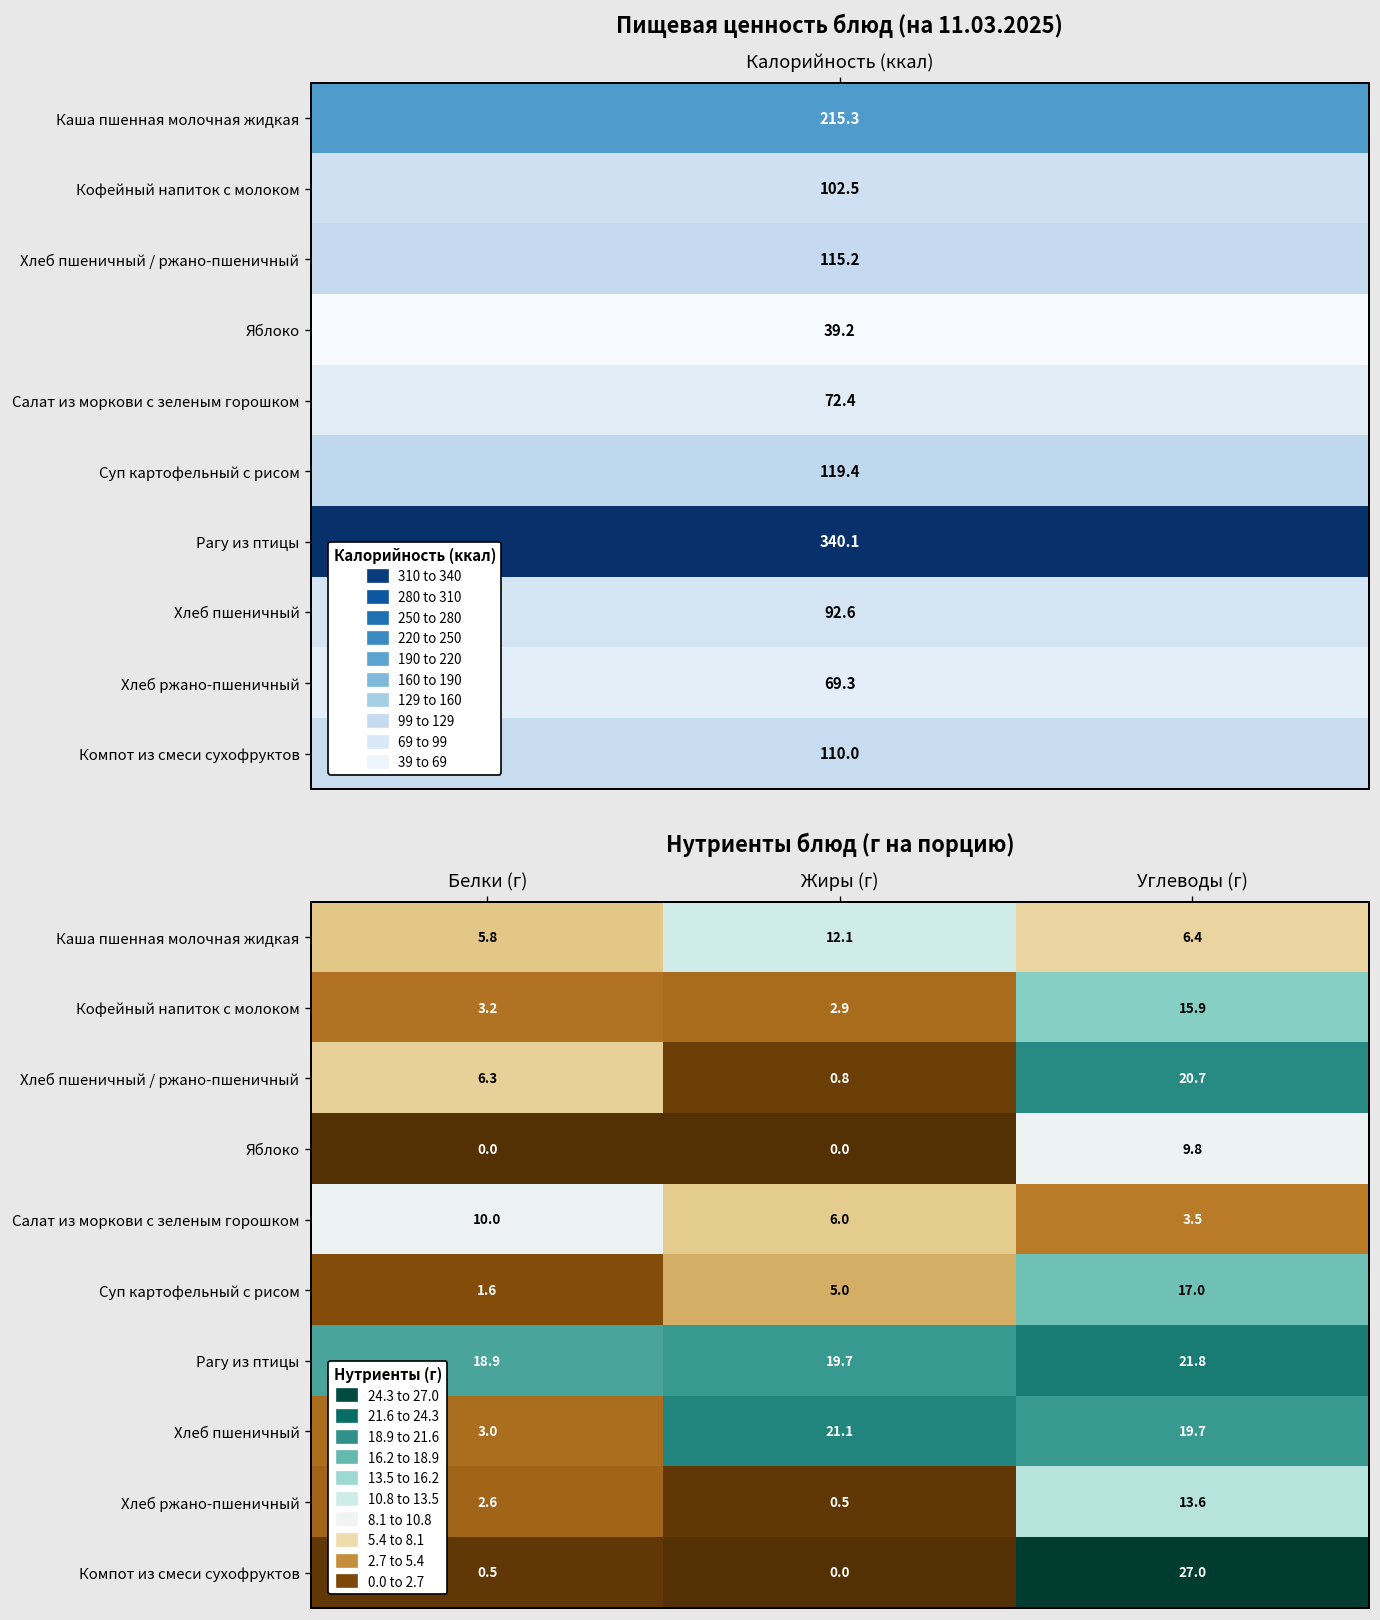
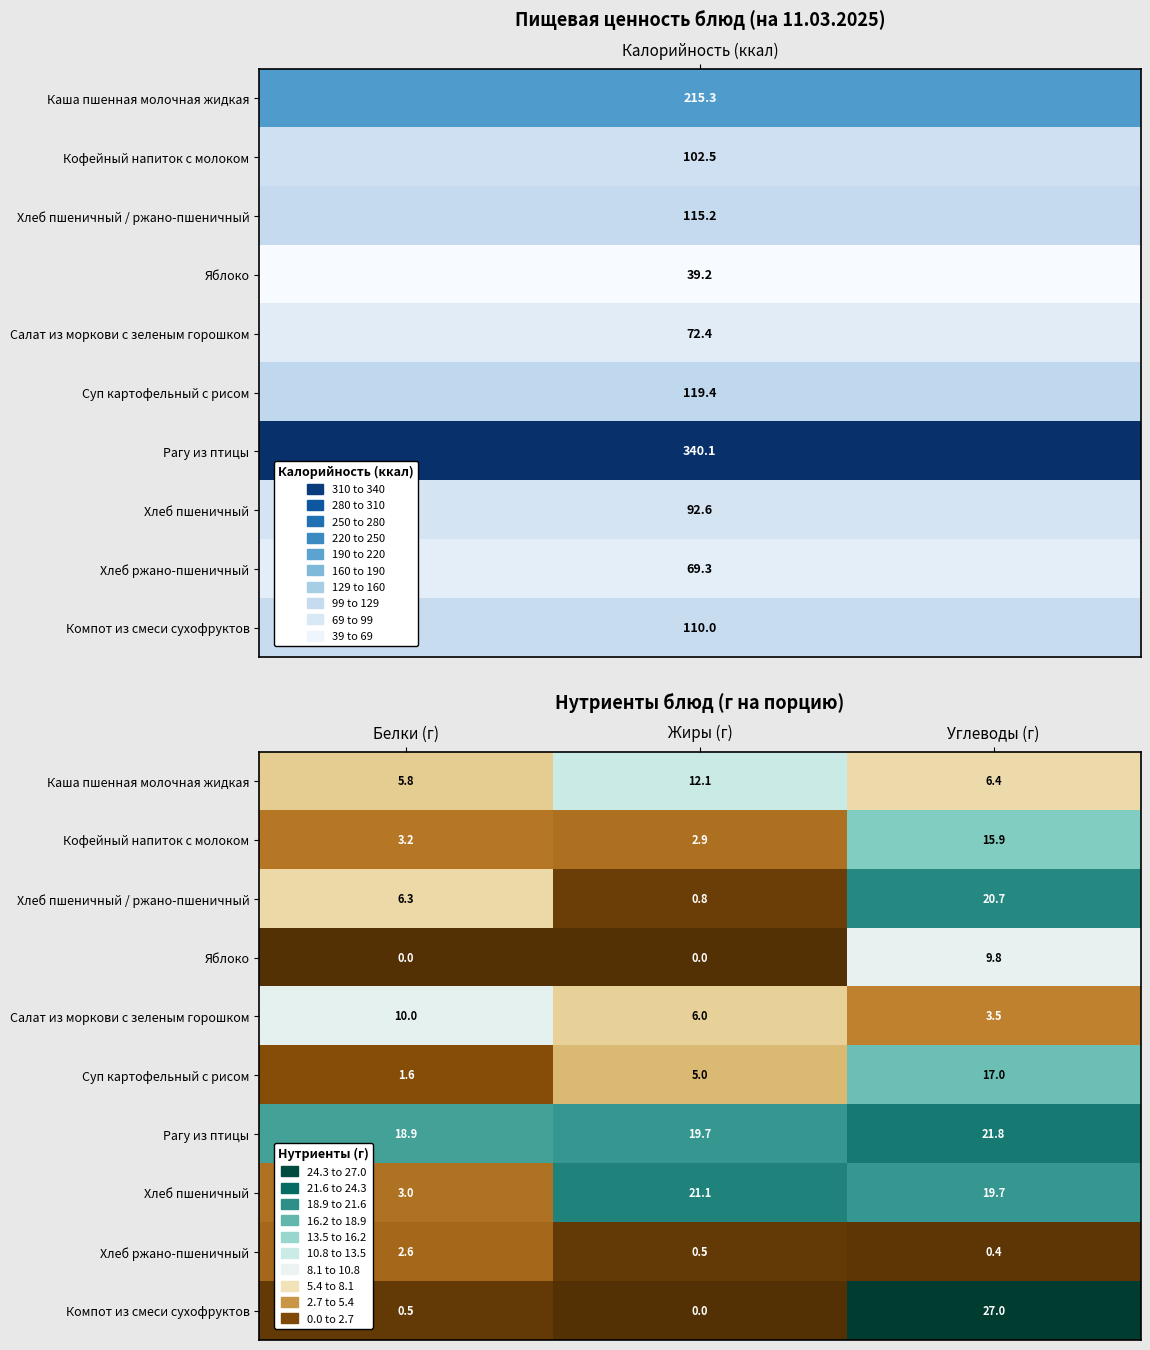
  {
    "Пищевая ценность блюд (на 11.03.2025)": {
      "Каша пшенная молочная жидкая": {
        "Калорийность (ккал)": 215.3
      },
      "Кофейный напиток с молоком": {
        "Калорийность (ккал)": 102.5
      },
      "Хлеб пшеничный / ржано-пшеничный": {
        "Калорийность (ккал)": 115.2
      },
      "Яблоко": {
        "Калорийность (ккал)": 39.2
      },
      "Салат из моркови с зеленым горошком": {
        "Калорийность (ккал)": 72.4
      },
      "Суп картофельный с рисом": {
        "Калорийность (ккал)": 119.4
      },
      "Рагу из птицы": {
        "Калорийность (ккал)": 340.1
      },
      "Хлеб пшеничный": {
        "Калорийность (ккал)": 92.6
      },
      "Хлеб ржано-пшеничный": {
        "Калорийность (ккал)": 69.3
      },
      "Компот из смеси сухофруктов": {
        "Калорийность (ккал)": 110.0
      }
    },
    "Нутриенты блюд (г на порцию)": {
      "Каша пшенная молочная жидкая": {
        "Белки (г)": 5.8,
        "Жиры (г)": 12.1,
        "Углеводы (г)": 6.4
      },
      "Кофейный напиток с молоком": {
        "Белки (г)": 3.2,
        "Жиры (г)": 2.9,
        "Углеводы (г)": 15.9
      },
      "Хлеб пшеничный / ржано-пшеничный": {
        "Белки (г)": 6.3,
        "Жиры (г)": 0.8,
        "Углеводы (г)": 20.7
      },
      "Яблоко": {
        "Белки (г)": 0.0,
        "Жиры (г)": 0.0,
        "Углеводы (г)": 9.8
      },
      "Салат из моркови с зеленым горошком": {
        "Белки (г)": 10.0,
        "Жиры (г)": 6.0,
        "Углеводы (г)": 3.5
      },
      "Суп картофельный с рисом": {
        "Белки (г)": 1.6,
        "Жиры (г)": 5.0,
        "Углеводы (г)": 17.0
      },
      "Рагу из птицы": {
        "Белки (г)": 18.9,
        "Жиры (г)": 19.7,
        "Углеводы (г)": 21.8
      },
      "Хлеб пшеничный": {
        "Белки (г)": 3.0,
        "Жиры (г)": 21.1,
        "Углеводы (г)": 19.7
      },
      "Хлеб ржано-пшеничный": {
        "Белки (г)": 2.6,
        "Жиры (г)": 0.5,
-       "Углеводы (г)": 13.6
+       "Углеводы (г)": 0.4
      },
      "Компот из смеси сухофруктов": {
        "Белки (г)": 0.5,
        "Жиры (г)": 0.0,
        "Углеводы (г)": 27.0
      }
    }
  }
